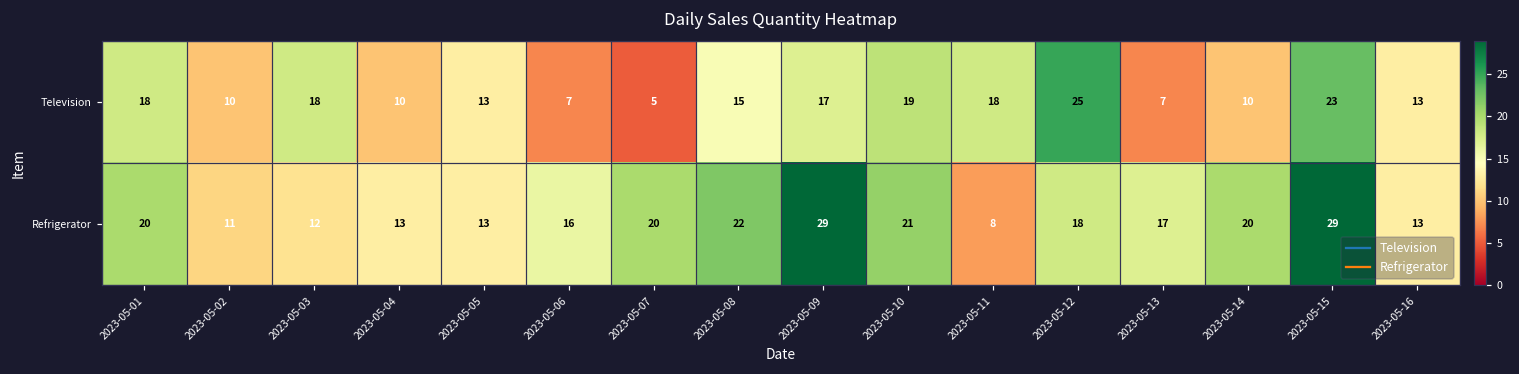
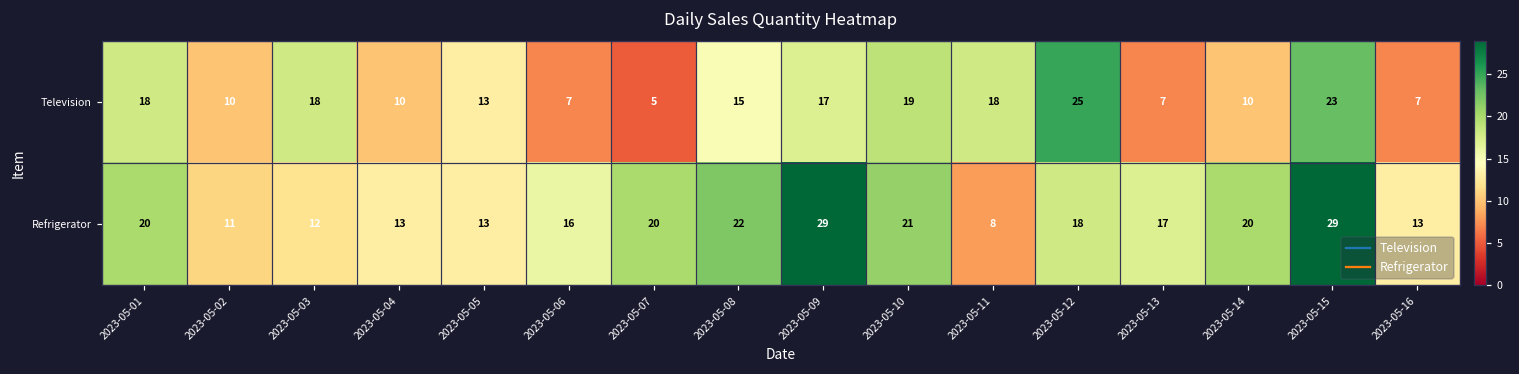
  {
    "Television": {
      "2023-05-01": 18,
      "2023-05-02": 10,
      "2023-05-03": 18,
      "2023-05-04": 10,
      "2023-05-05": 13,
      "2023-05-06": 7,
      "2023-05-07": 5,
      "2023-05-08": 15,
      "2023-05-09": 17,
      "2023-05-10": 19,
      "2023-05-11": 18,
      "2023-05-12": 25,
      "2023-05-13": 7,
      "2023-05-14": 10,
      "2023-05-15": 23,
-     "2023-05-16": 13
+     "2023-05-16": 7
    },
    "Refrigerator": {
      "2023-05-01": 20,
      "2023-05-02": 11,
      "2023-05-03": 12,
      "2023-05-04": 13,
      "2023-05-05": 13,
      "2023-05-06": 16,
      "2023-05-07": 20,
      "2023-05-08": 22,
      "2023-05-09": 29,
      "2023-05-10": 21,
      "2023-05-11": 8,
      "2023-05-12": 18,
      "2023-05-13": 17,
      "2023-05-14": 20,
      "2023-05-15": 29,
      "2023-05-16": 13
    }
  }
